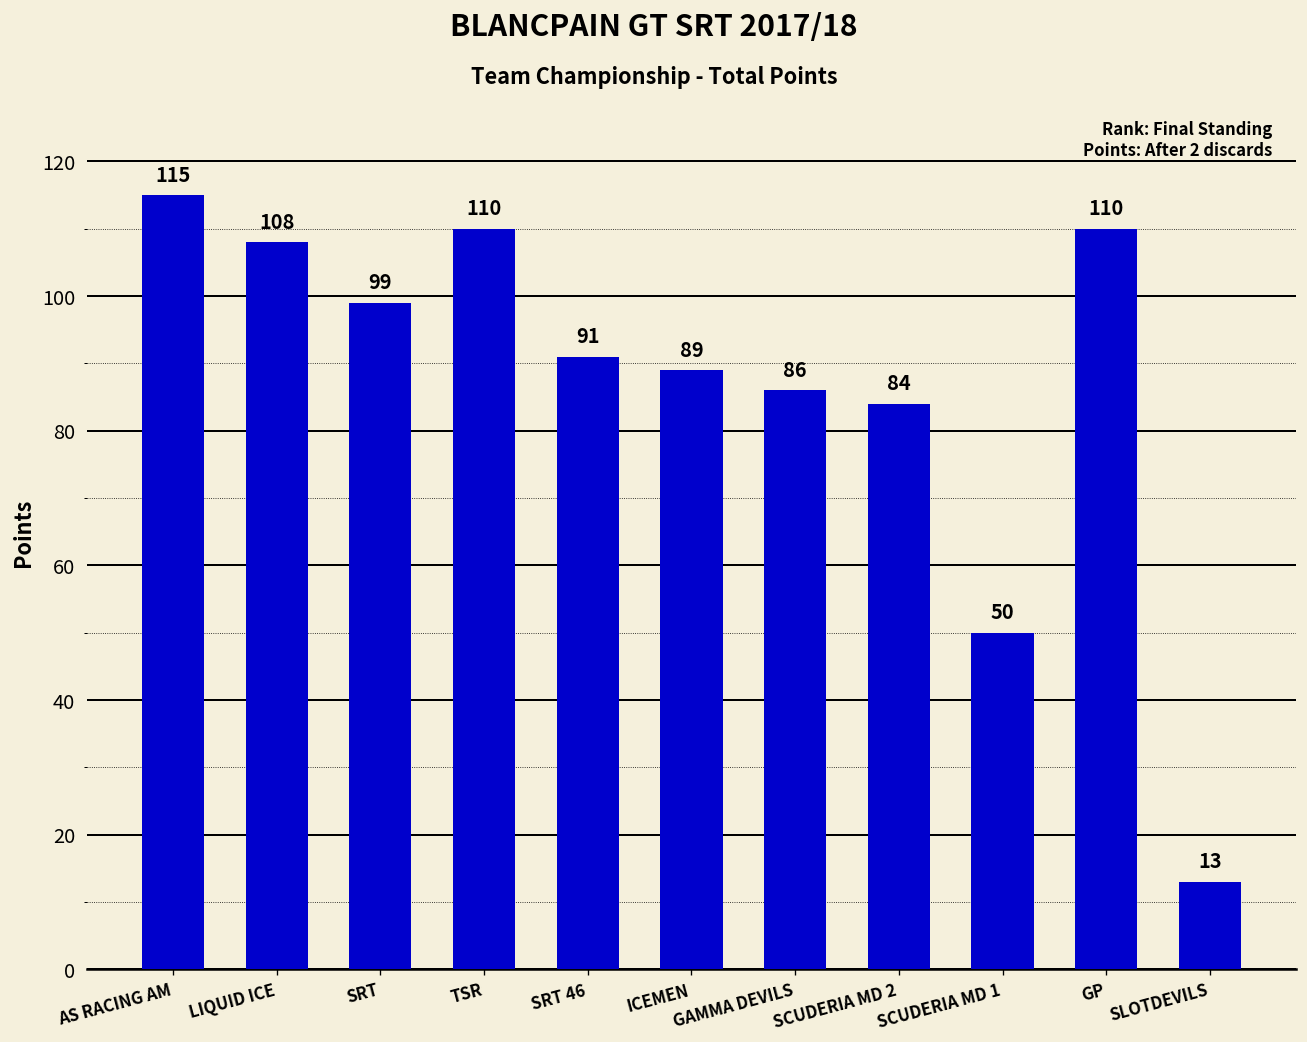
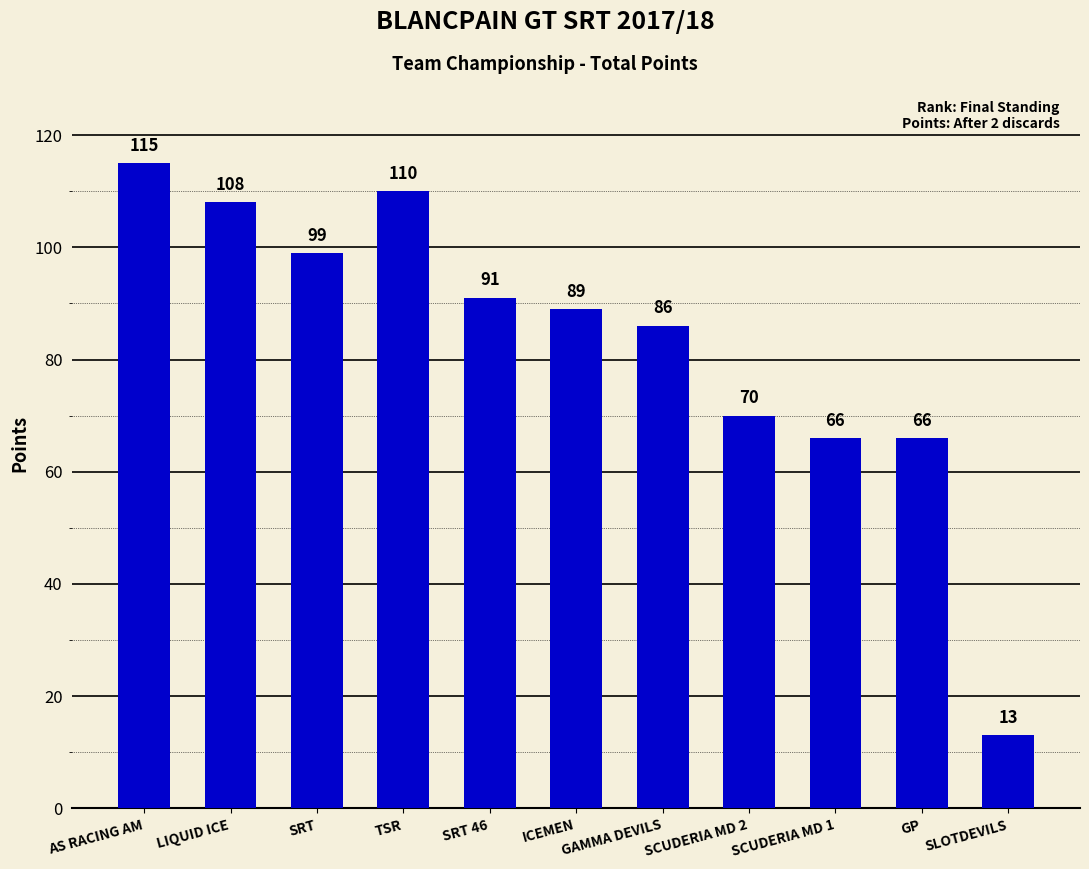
  {
    "AS RACING AM": 115,
    "LIQUID ICE": 108,
    "SRT": 99,
    "TSR": 110,
    "SRT 46": 91,
    "ICEMEN": 89,
    "GAMMA DEVILS": 86,
-   "SCUDERIA MD 2": 84,
-   "SCUDERIA MD 1": 50,
-   "GP": 110,
+   "SCUDERIA MD 2": 70,
+   "SCUDERIA MD 1": 66,
+   "GP": 66,
    "SLOTDEVILS": 13
  }
